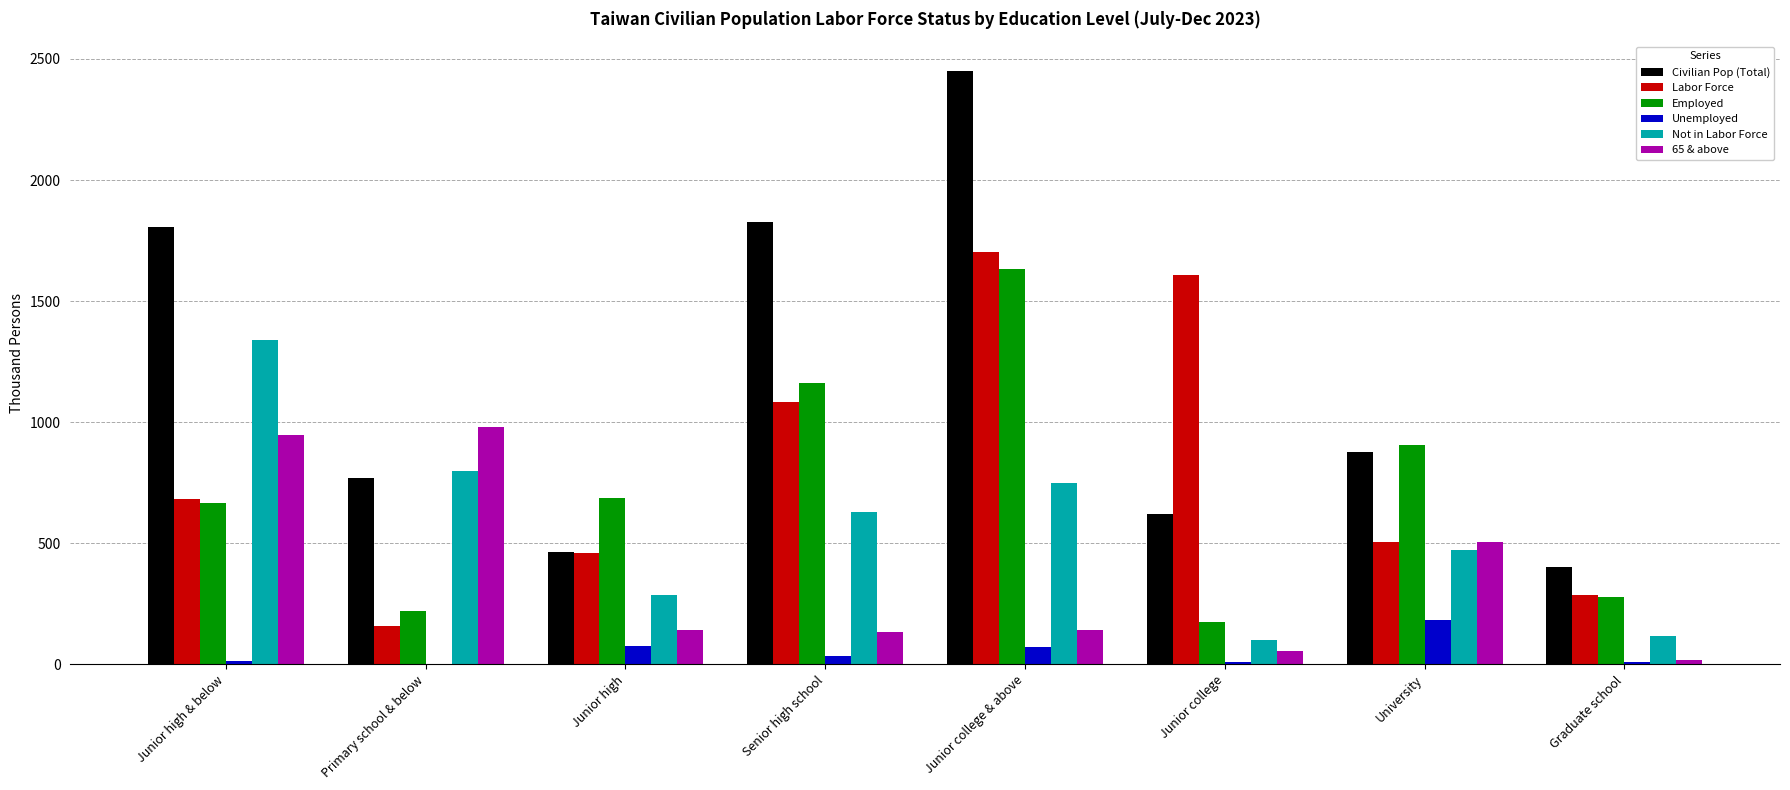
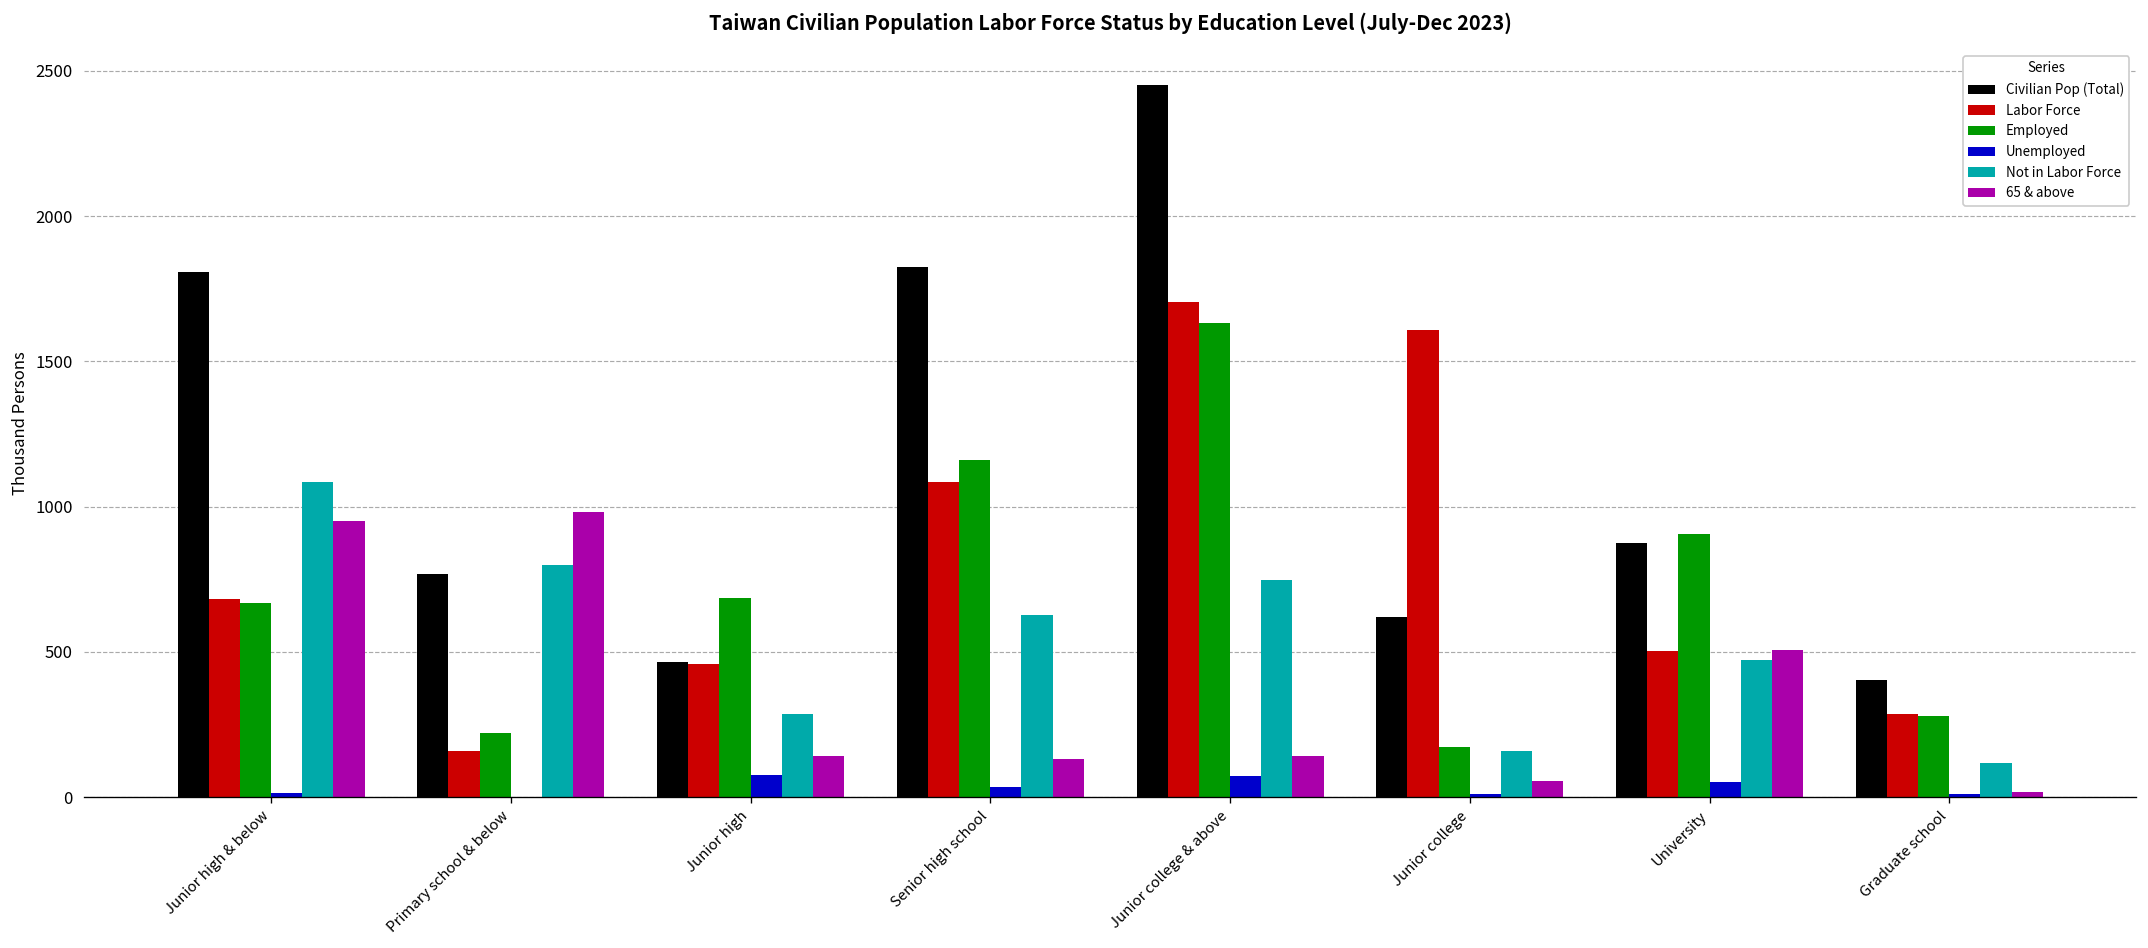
  {
    "Civilian Pop (Total)": {
      "Junior high & below": 1810,
      "Primary school & below": 770,
      "Junior high": 470,
      "Senior high school": 1830,
      "Junior college & above": 2450,
      "Junior college": 620,
      "University": 880,
      "Graduate school": 400
    },
    "Labor Force": {
      "Junior high & below": 680,
      "Primary school & below": 160,
      "Junior high": 460,
      "Senior high school": 1080,
      "Junior college & above": 1700,
      "Junior college": 1610,
      "University": 510,
      "Graduate school": 290
    },
    "Employed": {
      "Junior high & below": 670,
      "Primary school & below": 220,
      "Junior high": 690,
      "Senior high school": 1160,
      "Junior college & above": 1630,
      "Junior college": 170,
      "University": 910,
      "Graduate school": 280
    },
    "Unemployed": {
      "Junior high & below": 20,
      "Junior high": 80,
      "Senior high school": 40,
      "Junior college & above": 70,
      "Junior college": 10,
-     "University": 180
+     "University": 50
    },
    "Not in Labor Force": {
-     "Junior high & below": 1340,
+     "Junior high & below": 1090,
      "Primary school & below": 800,
      "Junior high": 290,
      "Senior high school": 630,
      "Junior college & above": 750,
-     "Junior college": 100,
+     "Junior college": 160,
      "University": 470,
      "Graduate school": 120
    },
    "65 & above": {
      "Junior high & below": 950,
      "Primary school & below": 980,
      "Junior high": 140,
      "Senior high school": 130,
      "Junior college & above": 140,
      "Junior college": 60,
      "University": 510,
      "Graduate school": 20
    }
  }
